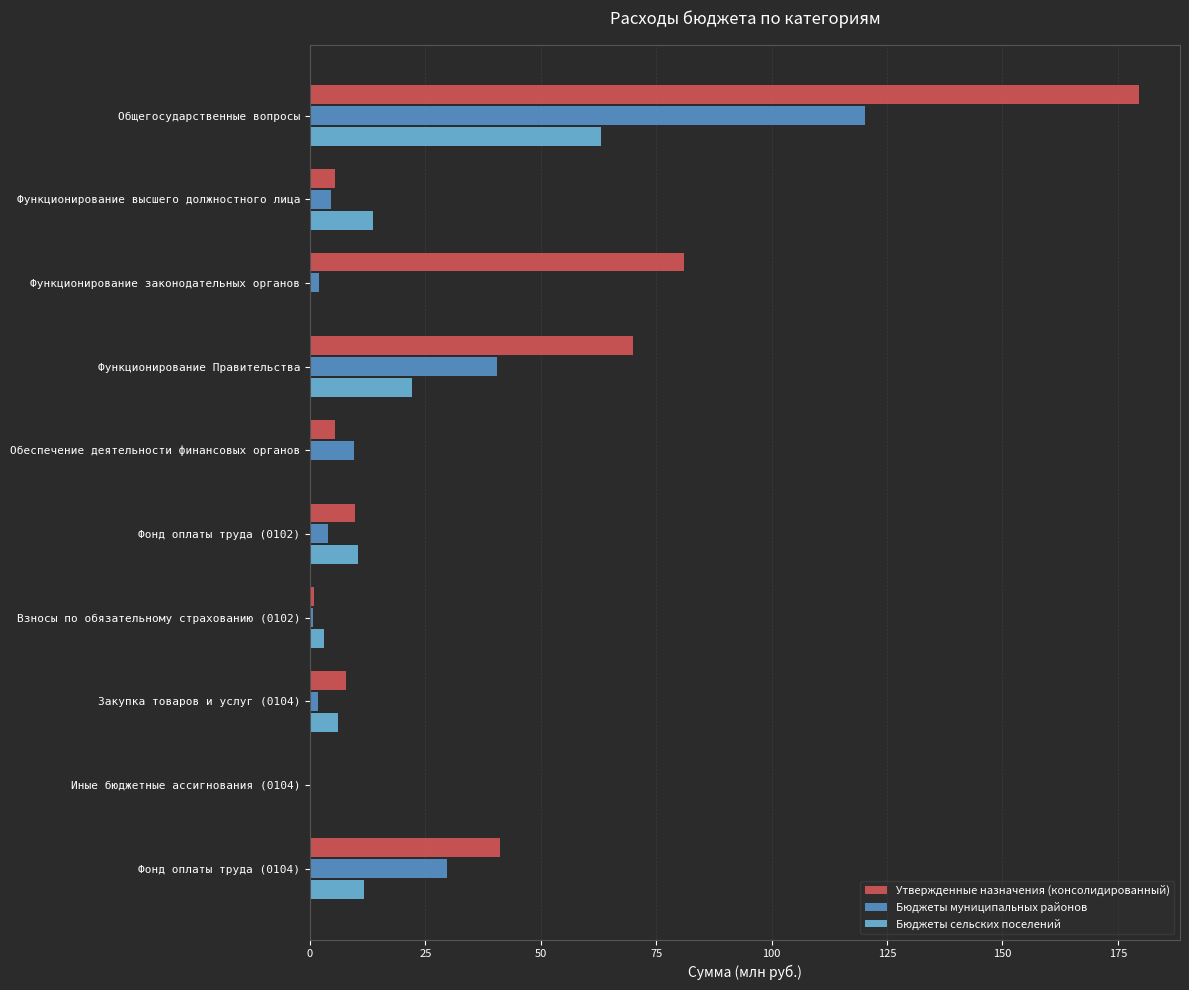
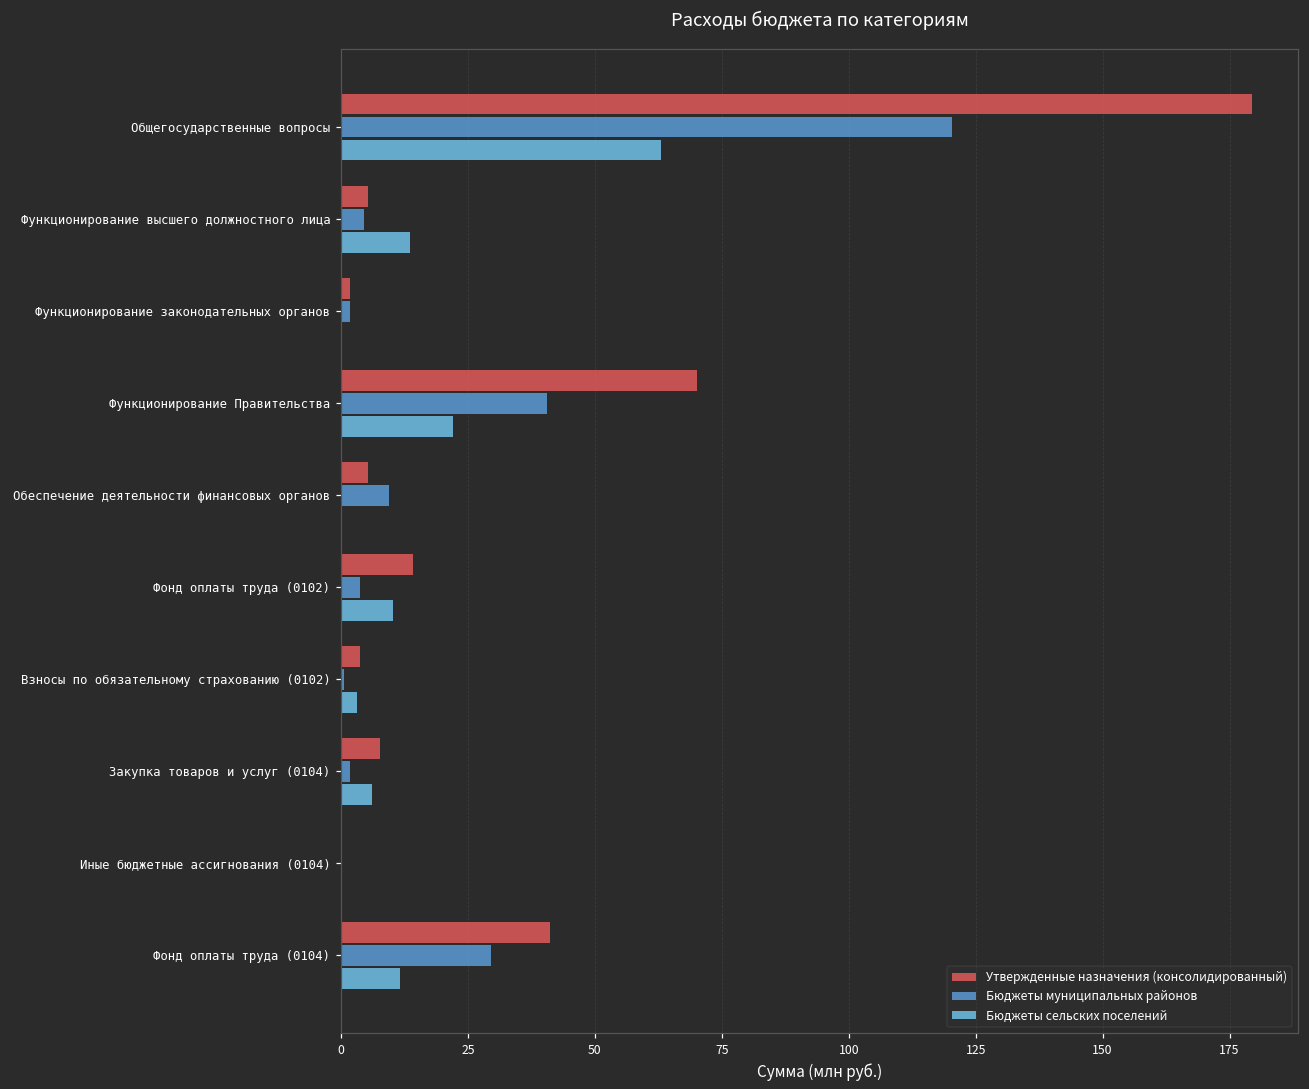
  {
    "Утвержденные назначения (консолидированный)": {
      "Общегосударственные вопросы": 180,
      "Функционирование высшего должностного лица": 5,
-     "Функционирование законодательных органов": 81,
+     "Функционирование законодательных органов": 2,
      "Функционирование Правительства": 70,
      "Обеспечение деятельности финансовых органов": 5,
-     "Фонд оплаты труда (0102)": 10,
-     "Взносы по обязательному страхованию (0102)": 1,
+     "Фонд оплаты труда (0102)": 14,
+     "Взносы по обязательному страхованию (0102)": 4,
      "Закупка товаров и услуг (0104)": 8,
      "Фонд оплаты труда (0104)": 41
    }
  }
